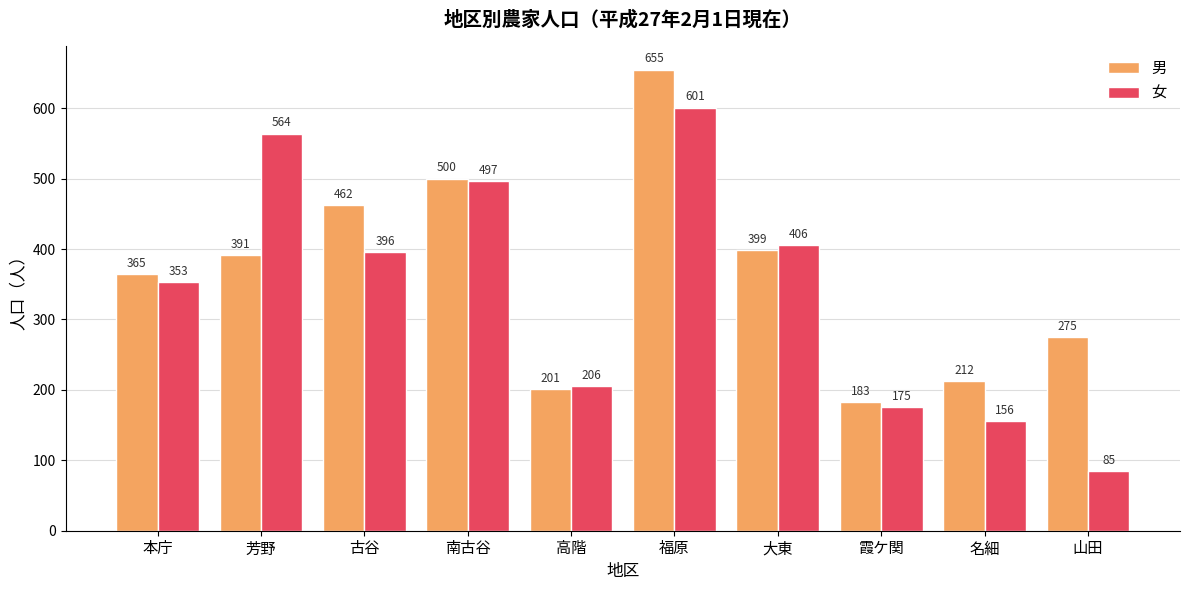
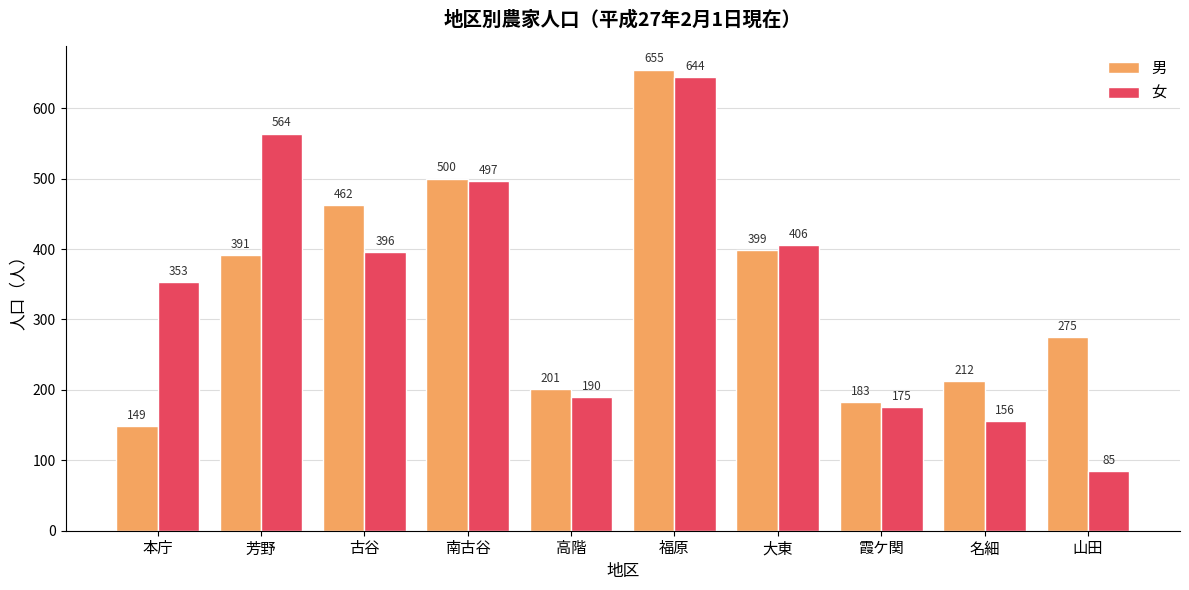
  {
    "男": {
-     "本庁": 365,
+     "本庁": 149,
      "芳野": 391,
      "古谷": 462,
      "南古谷": 500,
      "高階": 201,
      "福原": 655,
      "大東": 399,
      "霞ケ関": 183,
      "名細": 212,
      "山田": 275
    },
    "女": {
      "本庁": 353,
      "芳野": 564,
      "古谷": 396,
      "南古谷": 497,
-     "高階": 206,
-     "福原": 601,
+     "高階": 190,
+     "福原": 644,
      "大東": 406,
      "霞ケ関": 175,
      "名細": 156,
      "山田": 85
    }
  }
